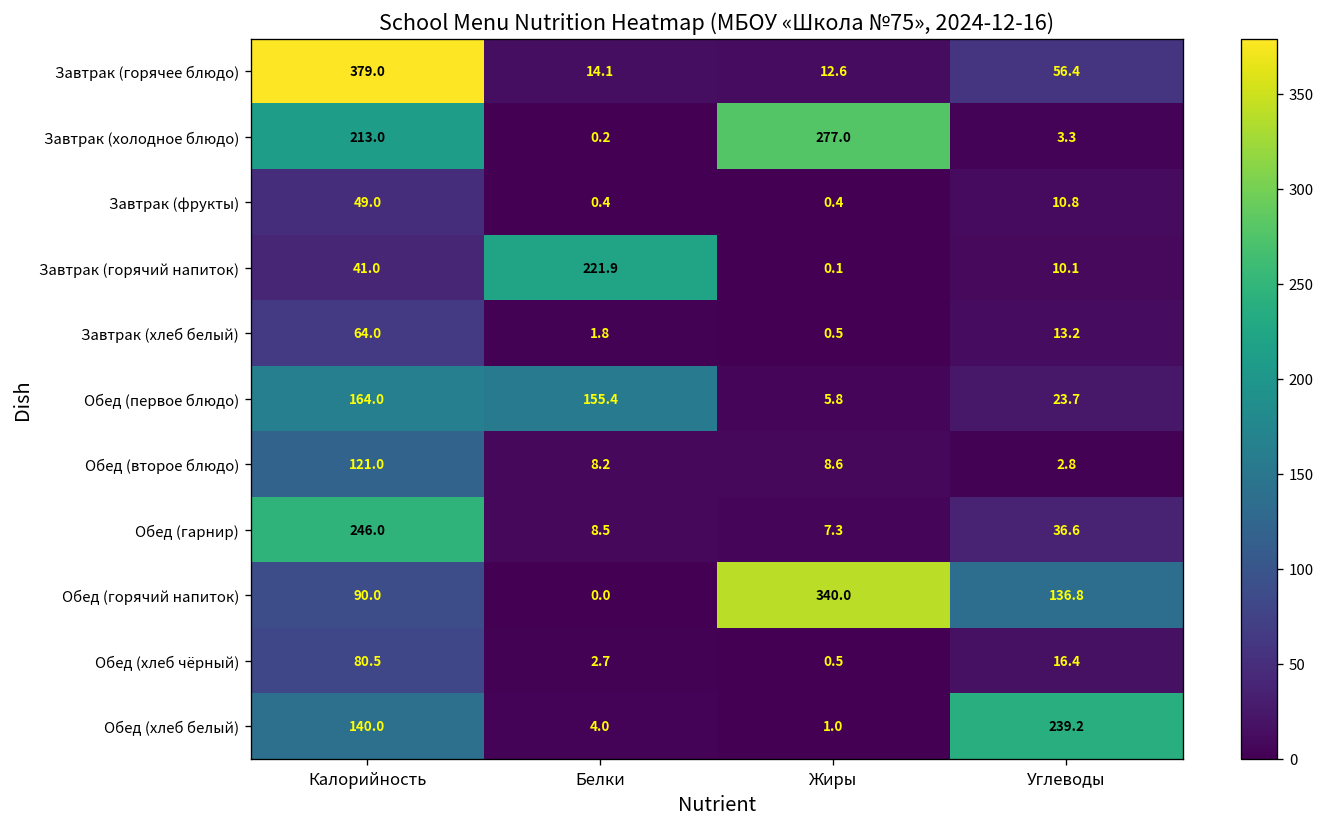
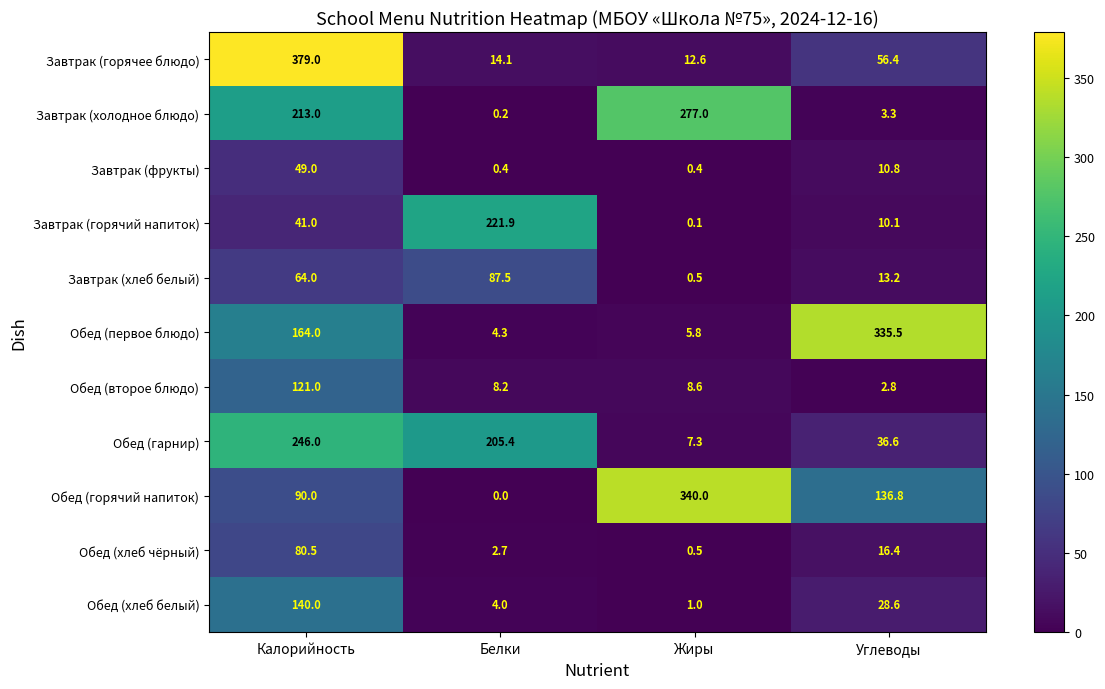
  {
    "Завтрак (горячее блюдо)": {
      "Калорийность": 379.0,
      "Белки": 14.1,
      "Жиры": 12.6,
      "Углеводы": 56.4
    },
    "Завтрак (холодное блюдо)": {
      "Калорийность": 213.0,
      "Белки": 0.2,
      "Жиры": 277.0,
      "Углеводы": 3.3
    },
    "Завтрак (фрукты)": {
      "Калорийность": 49.0,
      "Белки": 0.4,
      "Жиры": 0.4,
      "Углеводы": 10.8
    },
    "Завтрак (горячий напиток)": {
      "Калорийность": 41.0,
      "Белки": 221.9,
      "Жиры": 0.1,
      "Углеводы": 10.1
    },
    "Завтрак (хлеб белый)": {
      "Калорийность": 64.0,
-     "Белки": 1.8,
+     "Белки": 87.5,
      "Жиры": 0.5,
      "Углеводы": 13.2
    },
    "Обед (первое блюдо)": {
      "Калорийность": 164.0,
-     "Белки": 155.4,
+     "Белки": 4.3,
      "Жиры": 5.8,
-     "Углеводы": 23.7
+     "Углеводы": 335.5
    },
    "Обед (второе блюдо)": {
      "Калорийность": 121.0,
      "Белки": 8.2,
      "Жиры": 8.6,
      "Углеводы": 2.8
    },
    "Обед (гарнир)": {
      "Калорийность": 246.0,
-     "Белки": 8.5,
+     "Белки": 205.4,
      "Жиры": 7.3,
      "Углеводы": 36.6
    },
    "Обед (горячий напиток)": {
      "Калорийность": 90.0,
      "Белки": 0.0,
      "Жиры": 340.0,
      "Углеводы": 136.8
    },
    "Обед (хлеб чёрный)": {
      "Калорийность": 80.5,
      "Белки": 2.7,
      "Жиры": 0.5,
      "Углеводы": 16.4
    },
    "Обед (хлеб белый)": {
      "Калорийность": 140.0,
      "Белки": 4.0,
      "Жиры": 1.0,
-     "Углеводы": 239.2
+     "Углеводы": 28.6
    }
  }
